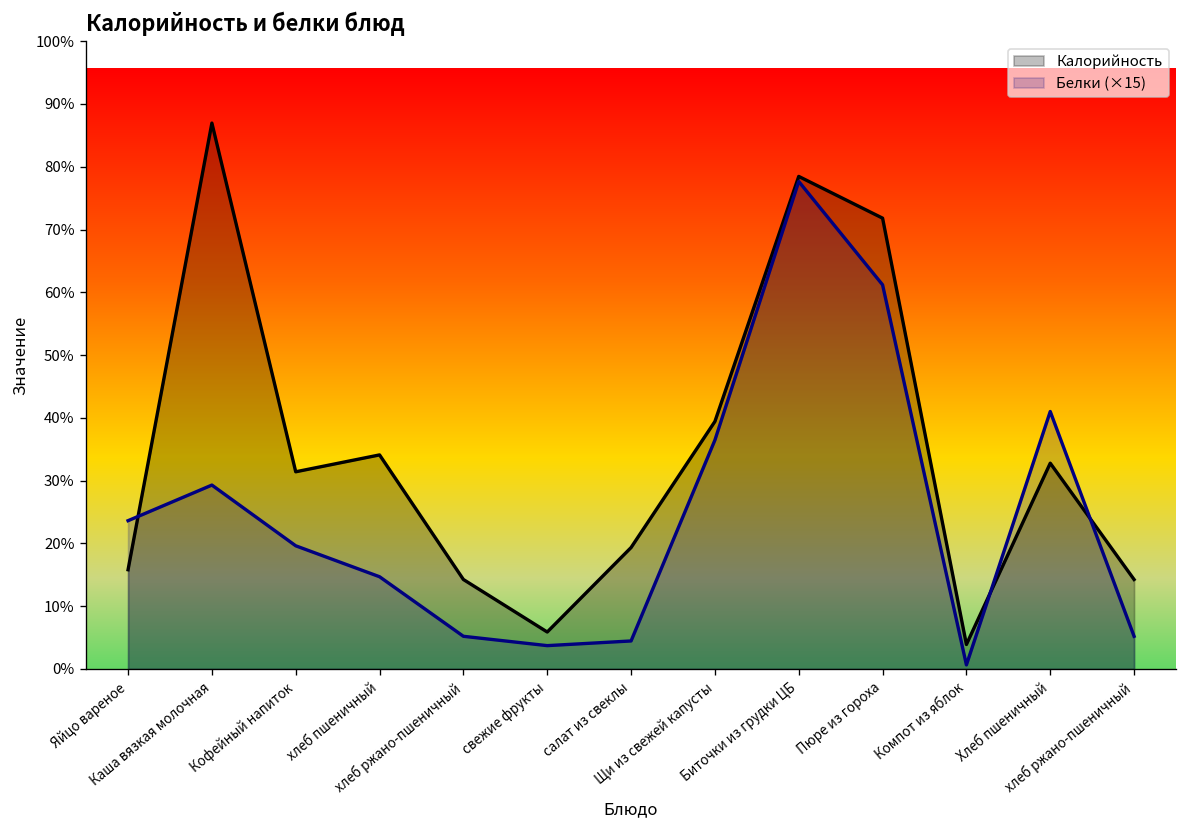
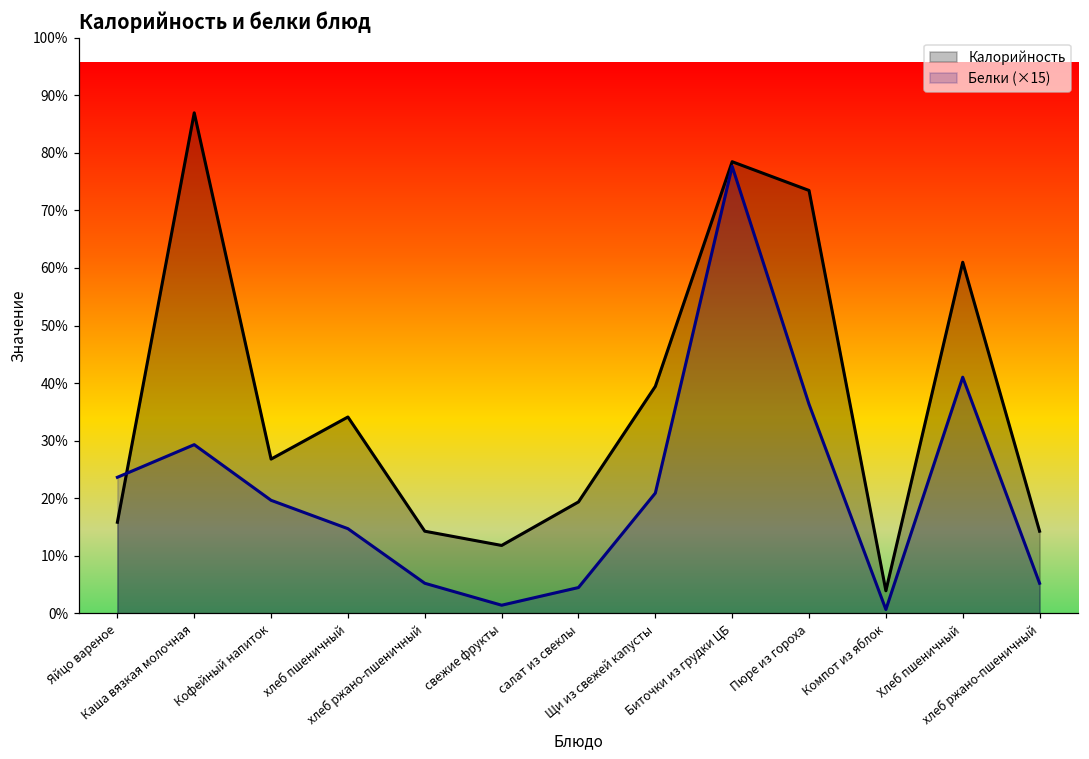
  {
    "Калорийность": {
      "Яйцо вареное": "16%",
      "Каша вязкая молочная": "87%",
-     "Кофейный напиток": "31%",
+     "Кофейный напиток": "27%",
      "хлеб пшеничный": "34%",
-     "свежие фрукты": "6%",
+     "свежие фрукты": "12%",
      "салат из свеклы": "19%",
      "Щи из свежей капусты": "39%",
      "Биточки из грудки ЦБ": "78%",
-     "Пюре из гороха": "72%",
+     "Пюре из гороха": "73%",
      "Компот из яблок": "4%",
-     "Хлеб пшеничный": "33%"
+     "Хлеб пшеничный": "61%"
    },
    "Белки (×15)": {
      "Яйцо вареное": "24%",
      "Каша вязкая молочная": "29%",
      "Кофейный напиток": "20%",
      "хлеб пшеничный": "15%",
-     "свежие фрукты": "4%",
+     "свежие фрукты": "1%",
      "салат из свеклы": "4%",
-     "Щи из свежей капусты": "36%",
+     "Щи из свежей капусты": "21%",
      "Биточки из грудки ЦБ": "78%",
-     "Пюре из гороха": "61%",
+     "Пюре из гороха": "36%",
      "Компот из яблок": "1%",
      "Хлеб пшеничный": "41%"
    }
  }
